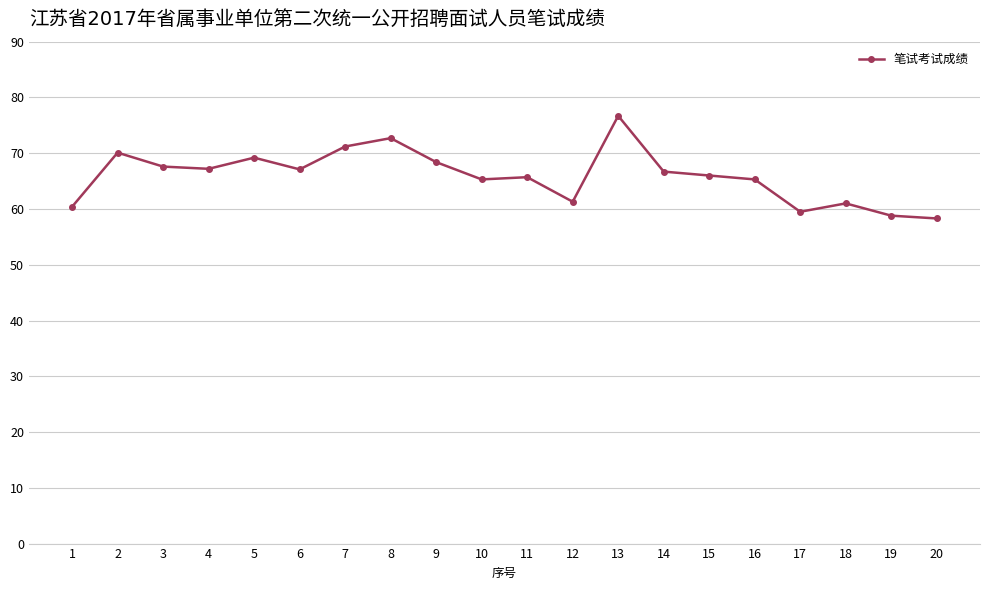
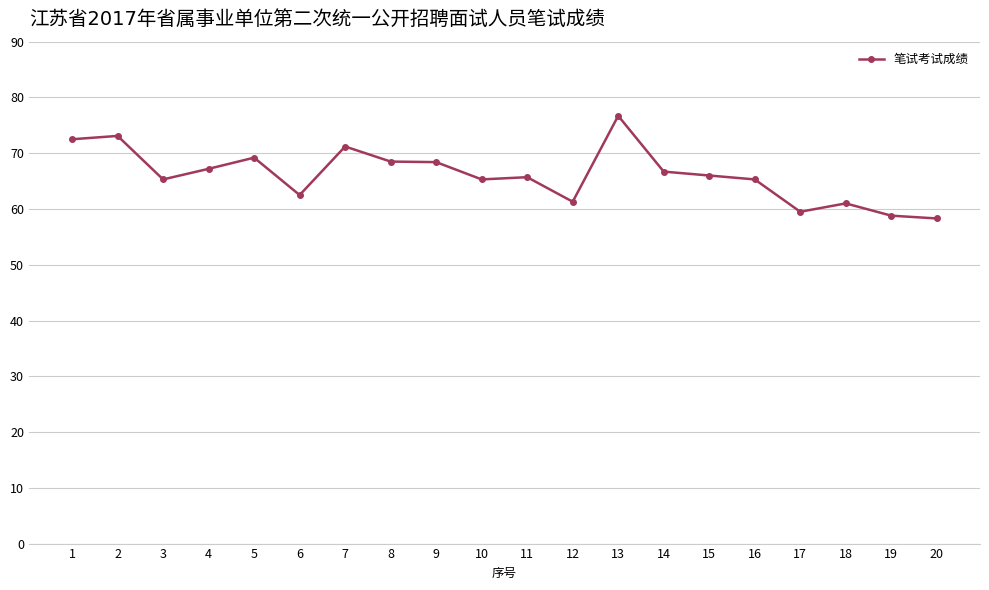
  {
-   "1": 60,
-   "2": 70,
-   "3": 68,
+   "1": 73,
+   "2": 73,
+   "3": 65,
    "4": 67,
    "5": 69,
-   "6": 67,
+   "6": 63,
    "7": 71,
-   "8": 73,
+   "8": 69,
    "9": 68,
    "10": 65,
    "11": 66,
    "12": 61,
    "13": 77,
    "14": 67,
    "15": 66,
    "16": 65,
    "17": 60,
    "18": 61,
    "19": 59,
    "20": 58
  }
